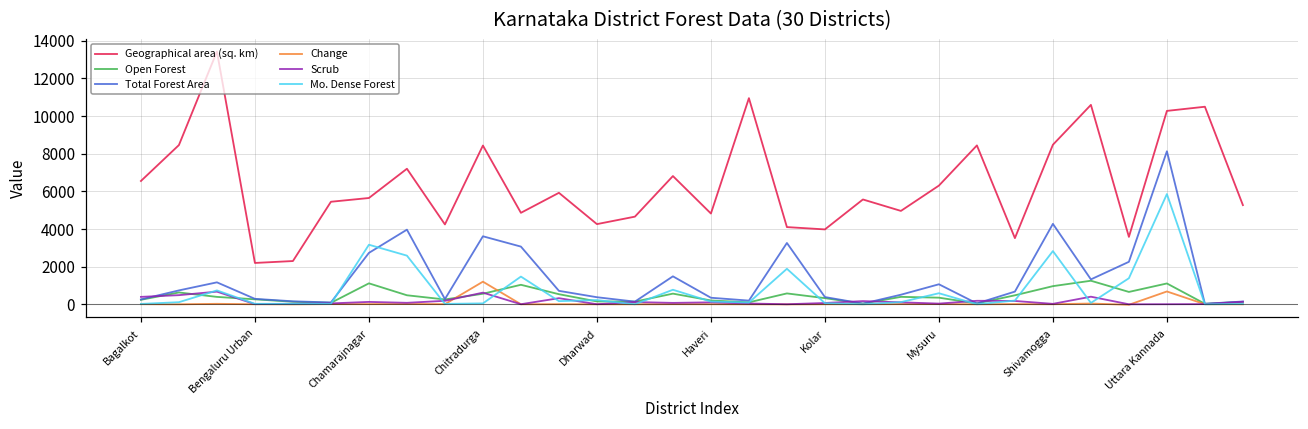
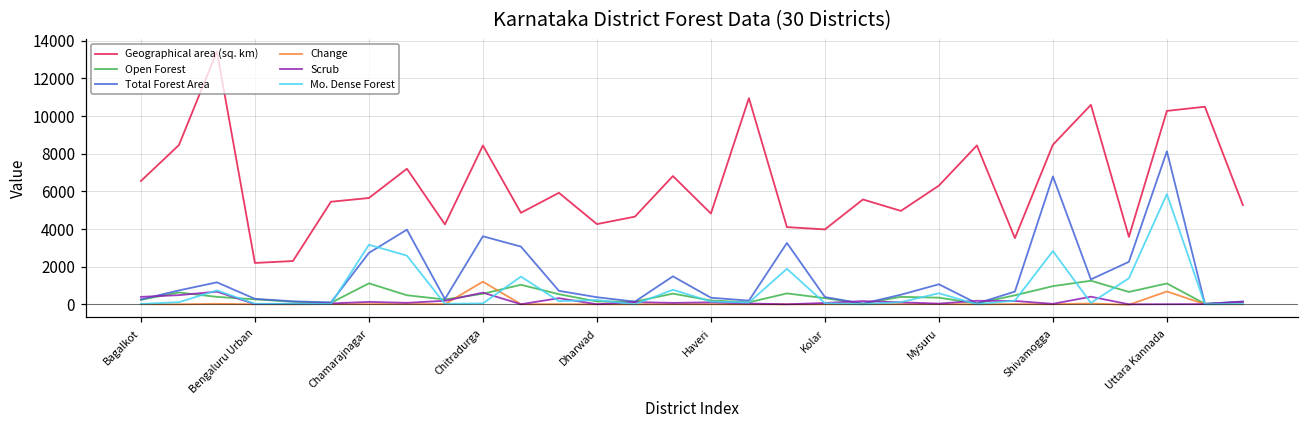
  {
    "Geographical area (sq. km)": {
      "Bagalkot": 6600,
      "Bengaluru Urban": 2200,
      "Chamarajnagar": 5600,
      "Chitradurga": 8400,
      "Dharwad": 4300,
      "Haveri": 4800,
      "Kolar": 4000,
      "Mysuru": 6300,
      "Shivamogga": 8500,
      "Uttara Kannada": 10300
    },
    "Open Forest": {
      "Chamarajnagar": 1100,
      "Mysuru": 400,
      "Shivamogga": 1000,
      "Uttara Kannada": 1100
    },
    "Total Forest Area": {
      "Chamarajnagar": 2700,
      "Chitradurga": 3600,
      "Dharwad": 400,
      "Mysuru": 1100,
-     "Shivamogga": 4300,
+     "Shivamogga": 6800,
      "Uttara Kannada": 8100
    },
    "Change": {
      "Chitradurga": 1200,
      "Uttara Kannada": 700
    },
    "Scrub": {
      "Uttara Kannada": 0
    },
    "Mo. Dense Forest": {
      "Chamarajnagar": 3200,
      "Chitradurga": 0,
      "Mysuru": 600,
      "Shivamogga": 2800,
      "Uttara Kannada": 5900
    }
  }
